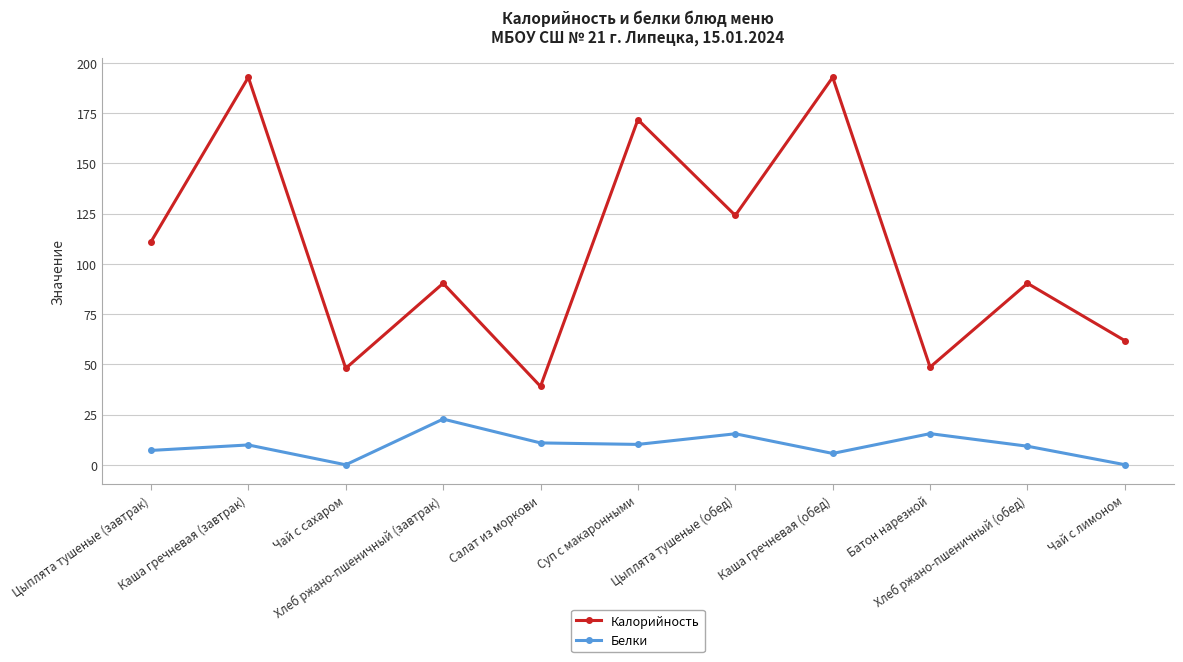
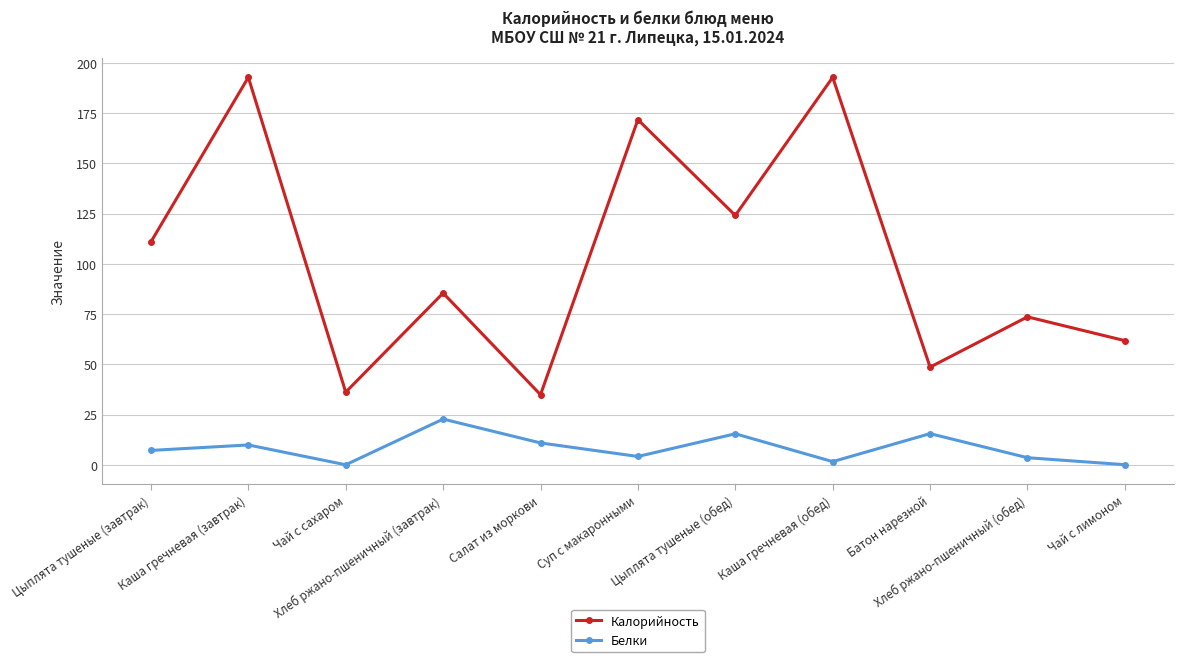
  {
    "Калорийность": {
      "Цыплята тушеные (завтрак)": 111,
      "Каша гречневая (завтрак)": 193,
-     "Чай с сахаром": 48,
-     "Хлеб ржано-пшеничный (завтрак)": 90,
-     "Салат из моркови": 39,
+     "Чай с сахаром": 36,
+     "Хлеб ржано-пшеничный (завтрак)": 85,
+     "Салат из моркови": 35,
      "Суп с макаронными": 172,
      "Цыплята тушеные (обед)": 124,
      "Каша гречневая (обед)": 193,
      "Батон нарезной": 49,
-     "Хлеб ржано-пшеничный (обед)": 90,
+     "Хлеб ржано-пшеничный (обед)": 74,
      "Чай с лимоном": 62
    },
    "Белки": {
      "Цыплята тушеные (завтрак)": 7,
      "Каша гречневая (завтрак)": 10,
      "Чай с сахаром": 0,
      "Хлеб ржано-пшеничный (завтрак)": 23,
      "Салат из моркови": 11,
-     "Суп с макаронными": 10,
+     "Суп с макаронными": 4,
      "Цыплята тушеные (обед)": 15,
-     "Каша гречневая (обед)": 6,
+     "Каша гречневая (обед)": 2,
      "Батон нарезной": 15,
-     "Хлеб ржано-пшеничный (обед)": 9,
+     "Хлеб ржано-пшеничный (обед)": 4,
      "Чай с лимоном": 0
    }
  }
